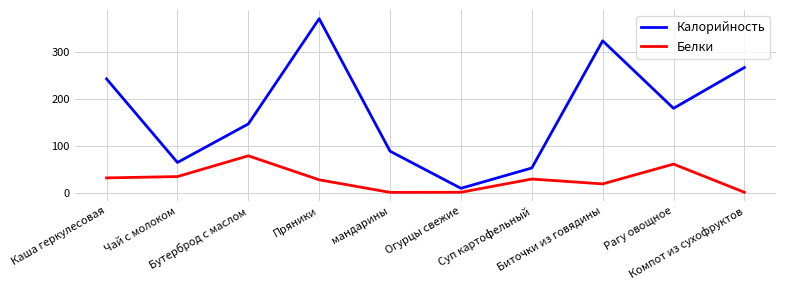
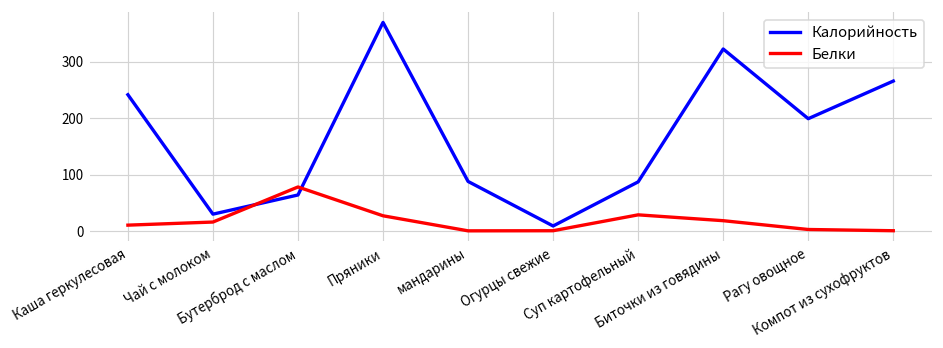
  {
    "Калорийность": {
      "Каша геркулесовая": 240,
-     "Чай с молоком": 60,
-     "Бутерброд с маслом": 150,
+     "Чай с молоком": 30,
+     "Бутерброд с маслом": 60,
      "Пряники": 370,
      "мандарины": 90,
      "Огурцы свежие": 10,
-     "Суп картофельный": 50,
+     "Суп картофельный": 90,
      "Биточки из говядины": 320,
-     "Рагу овощное": 180,
+     "Рагу овощное": 200,
      "Компот из сухофруктов": 270
    },
    "Белки": {
-     "Каша геркулесовая": 30,
-     "Чай с молоком": 30,
+     "Каша геркулесовая": 10,
+     "Чай с молоком": 20,
      "Бутерброд с маслом": 80,
      "Пряники": 30,
      "мандарины": 0,
      "Огурцы свежие": 0,
      "Суп картофельный": 30,
      "Биточки из говядины": 20,
-     "Рагу овощное": 60,
+     "Рагу овощное": 0,
      "Компот из сухофруктов": 0
    }
  }
